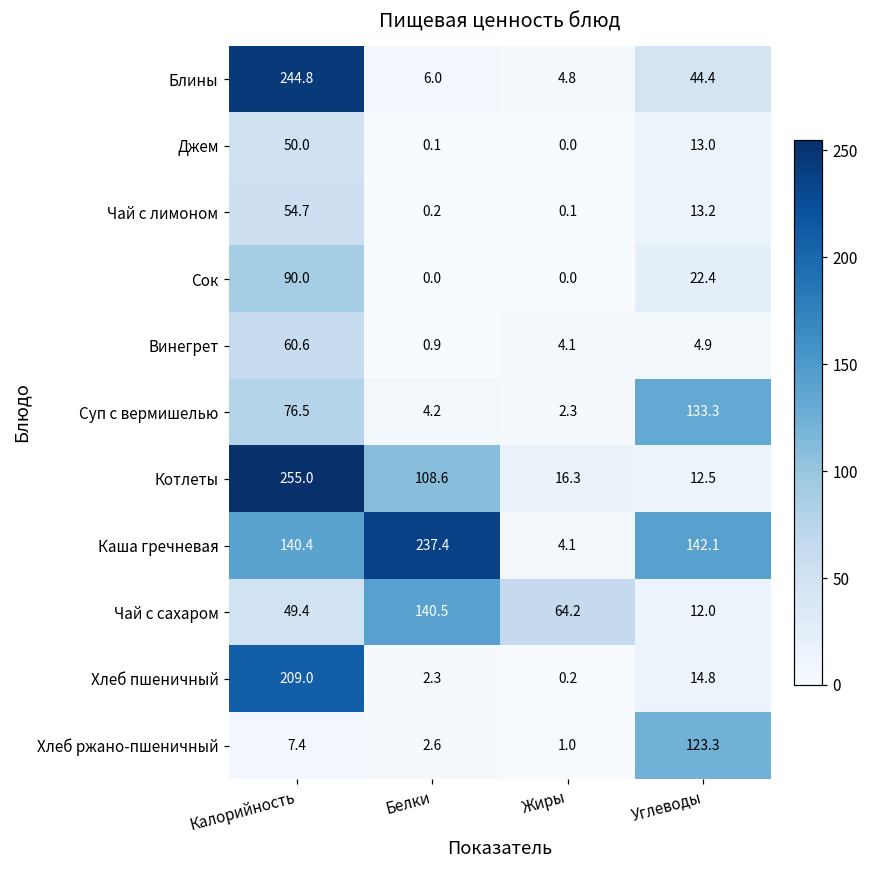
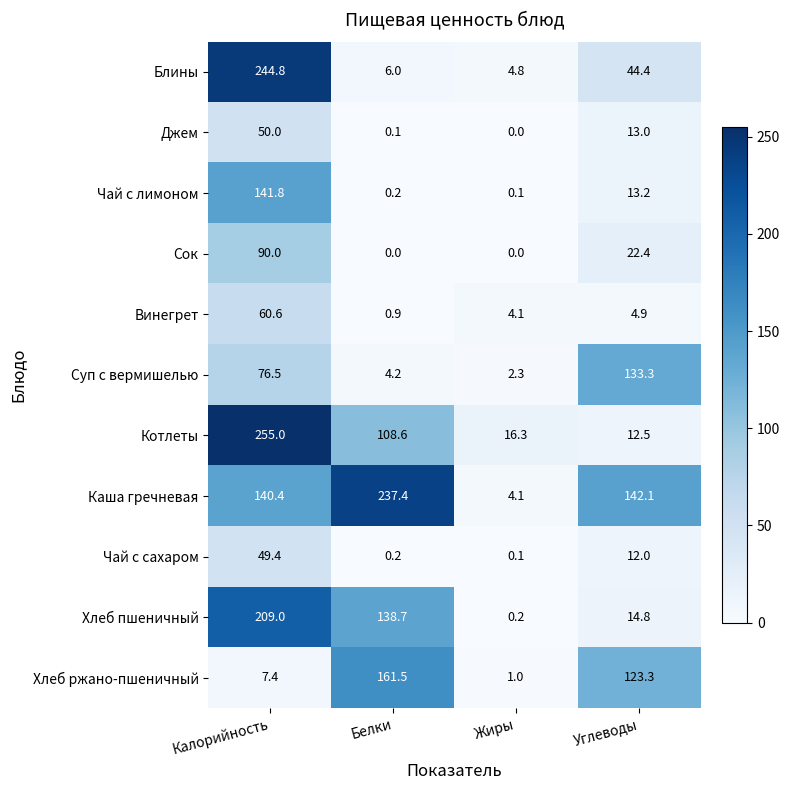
  {
    "Блины": {
      "Калорийность": 244.8,
      "Белки": 6.0,
      "Жиры": 4.8,
      "Углеводы": 44.4
    },
    "Джем": {
      "Калорийность": 50.0,
      "Белки": 0.1,
      "Жиры": 0.0,
      "Углеводы": 13.0
    },
    "Чай с лимоном": {
-     "Калорийность": 54.7,
+     "Калорийность": 141.8,
      "Белки": 0.2,
      "Жиры": 0.1,
      "Углеводы": 13.2
    },
    "Сок": {
      "Калорийность": 90.0,
      "Белки": 0.0,
      "Жиры": 0.0,
      "Углеводы": 22.4
    },
    "Винегрет": {
      "Калорийность": 60.6,
      "Белки": 0.9,
      "Жиры": 4.1,
      "Углеводы": 4.9
    },
    "Суп с вермишелью": {
      "Калорийность": 76.5,
      "Белки": 4.2,
      "Жиры": 2.3,
      "Углеводы": 133.3
    },
    "Котлеты": {
      "Калорийность": 255.0,
      "Белки": 108.6,
      "Жиры": 16.3,
      "Углеводы": 12.5
    },
    "Каша гречневая": {
      "Калорийность": 140.4,
      "Белки": 237.4,
      "Жиры": 4.1,
      "Углеводы": 142.1
    },
    "Чай с сахаром": {
      "Калорийность": 49.4,
-     "Белки": 140.5,
-     "Жиры": 64.2,
+     "Белки": 0.2,
+     "Жиры": 0.1,
      "Углеводы": 12.0
    },
    "Хлеб пшеничный": {
      "Калорийность": 209.0,
-     "Белки": 2.3,
+     "Белки": 138.7,
      "Жиры": 0.2,
      "Углеводы": 14.8
    },
    "Хлеб ржано-пшеничный": {
      "Калорийность": 7.4,
-     "Белки": 2.6,
+     "Белки": 161.5,
      "Жиры": 1.0,
      "Углеводы": 123.3
    }
  }
